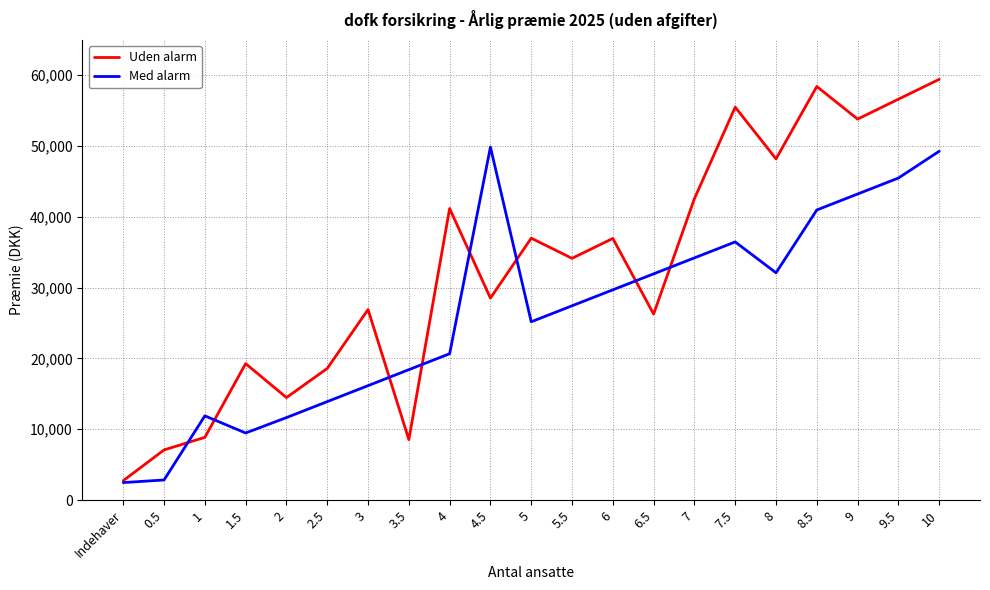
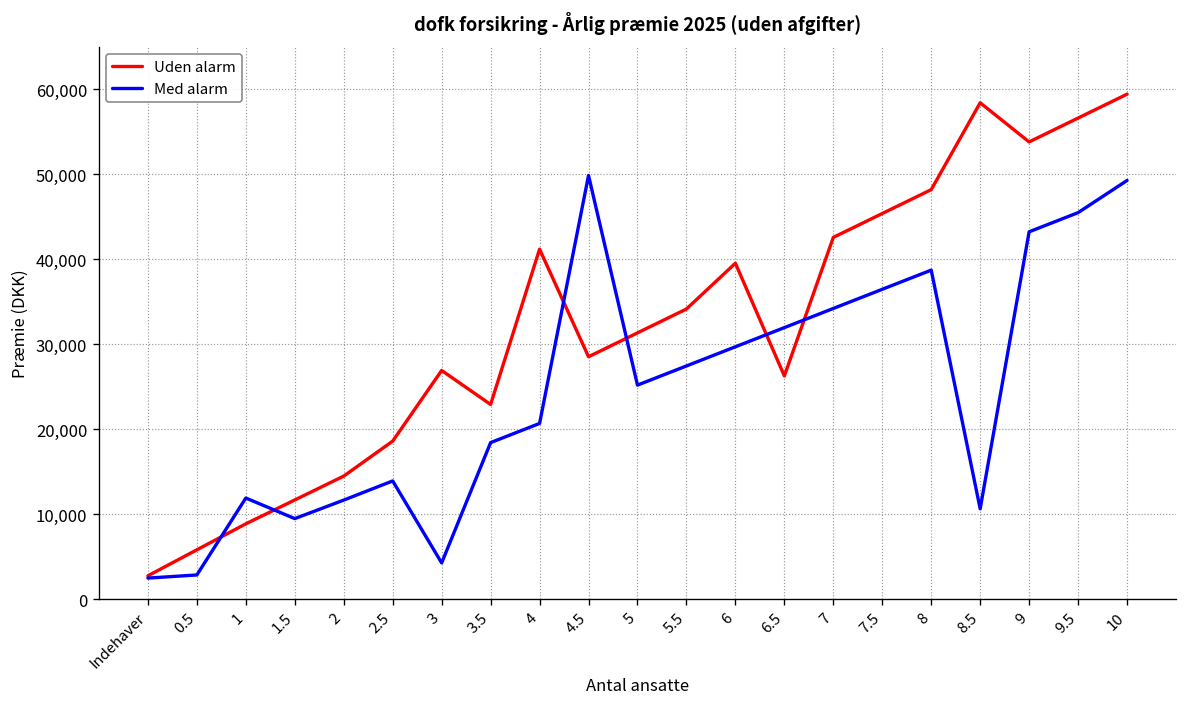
  {
    "Uden alarm": {
-     "0.5": "7,000",
+     "0.5": "6,000",
      "1": "9,000",
-     "1.5": "19,000",
+     "1.5": "12,000",
      "2": "14,000",
      "2.5": "19,000",
      "3": "27,000",
-     "3.5": "9,000",
+     "3.5": "23,000",
      "4": "41,000",
      "4.5": "29,000",
-     "5": "37,000",
+     "5": "31,000",
      "5.5": "34,000",
-     "6": "37,000",
+     "6": "40,000",
      "6.5": "26,000",
      "7": "43,000",
-     "7.5": "56,000",
+     "7.5": "45,000",
      "8": "48,000",
      "8.5": "58,000",
      "9": "54,000",
      "9.5": "57,000",
      "10": "59,000"
    },
    "Med alarm": {
      "0.5": "3,000",
      "1": "12,000",
      "1.5": "9,000",
      "2": "12,000",
      "2.5": "14,000",
-     "3": "16,000",
+     "3": "4,000",
      "3.5": "18,000",
      "4": "21,000",
      "4.5": "50,000",
      "5": "25,000",
      "5.5": "27,000",
      "6": "30,000",
      "6.5": "32,000",
      "7": "34,000",
      "7.5": "36,000",
-     "8": "32,000",
-     "8.5": "41,000",
+     "8": "39,000",
+     "8.5": "11,000",
      "9": "43,000",
      "9.5": "45,000",
      "10": "49,000"
    }
  }
